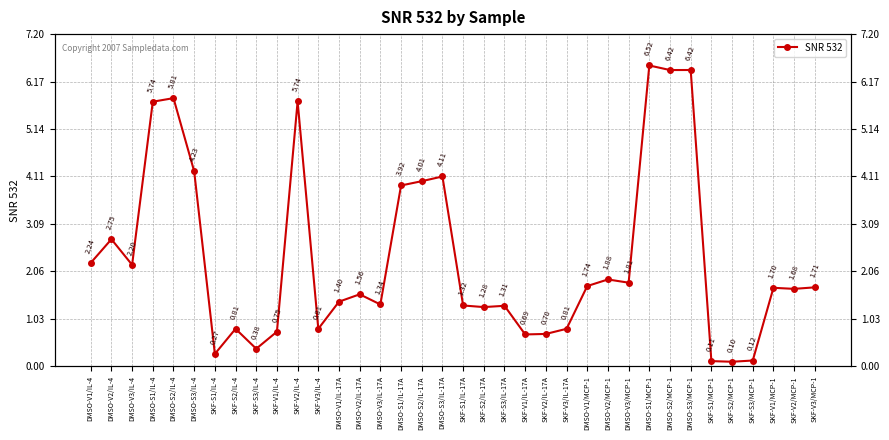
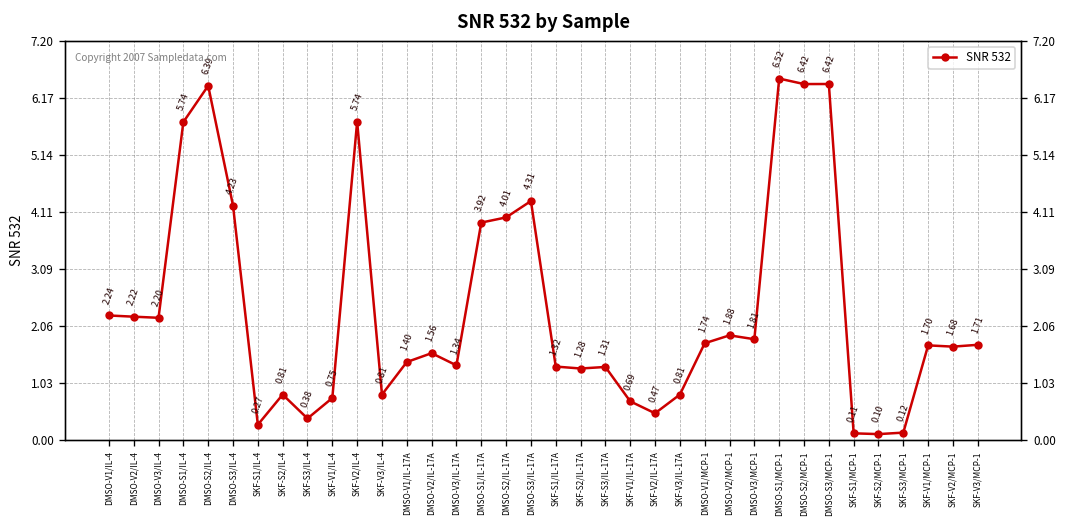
  {
    "DMSO-V1/IL-4": 2.24,
-   "DMSO-V2/IL-4": 2.75,
+   "DMSO-V2/IL-4": 2.22,
    "DMSO-V3/IL-4": 2.20,
    "DMSO-S1/IL-4": 5.74,
-   "DMSO-S2/IL-4": 5.81,
+   "DMSO-S2/IL-4": 6.39,
    "DMSO-S3/IL-4": 4.23,
    "SKF-S1/IL-4": 0.27,
    "SKF-S2/IL-4": 0.81,
    "SKF-S3/IL-4": 0.38,
    "SKF-V1/IL-4": 0.75,
    "SKF-V2/IL-4": 5.74,
    "SKF-V3/IL-4": 0.81,
    "DMSO-V1/IL-17A": 1.40,
    "DMSO-V2/IL-17A": 1.56,
    "DMSO-V3/IL-17A": 1.34,
    "DMSO-S1/IL-17A": 3.92,
    "DMSO-S2/IL-17A": 4.01,
-   "DMSO-S3/IL-17A": 4.11,
+   "DMSO-S3/IL-17A": 4.31,
    "SKF-S1/IL-17A": 1.32,
    "SKF-S2/IL-17A": 1.28,
    "SKF-S3/IL-17A": 1.31,
    "SKF-V1/IL-17A": 0.69,
-   "SKF-V2/IL-17A": 0.70,
+   "SKF-V2/IL-17A": 0.47,
    "SKF-V3/IL-17A": 0.81,
    "DMSO-V1/MCP-1": 1.74,
    "DMSO-V2/MCP-1": 1.88,
    "DMSO-V3/MCP-1": 1.81,
    "DMSO-S1/MCP-1": 6.52,
    "DMSO-S2/MCP-1": 6.42,
    "DMSO-S3/MCP-1": 6.42,
    "SKF-S1/MCP-1": 0.11,
    "SKF-S2/MCP-1": 0.10,
    "SKF-S3/MCP-1": 0.12,
    "SKF-V1/MCP-1": 1.70,
    "SKF-V2/MCP-1": 1.68,
    "SKF-V3/MCP-1": 1.71
  }
